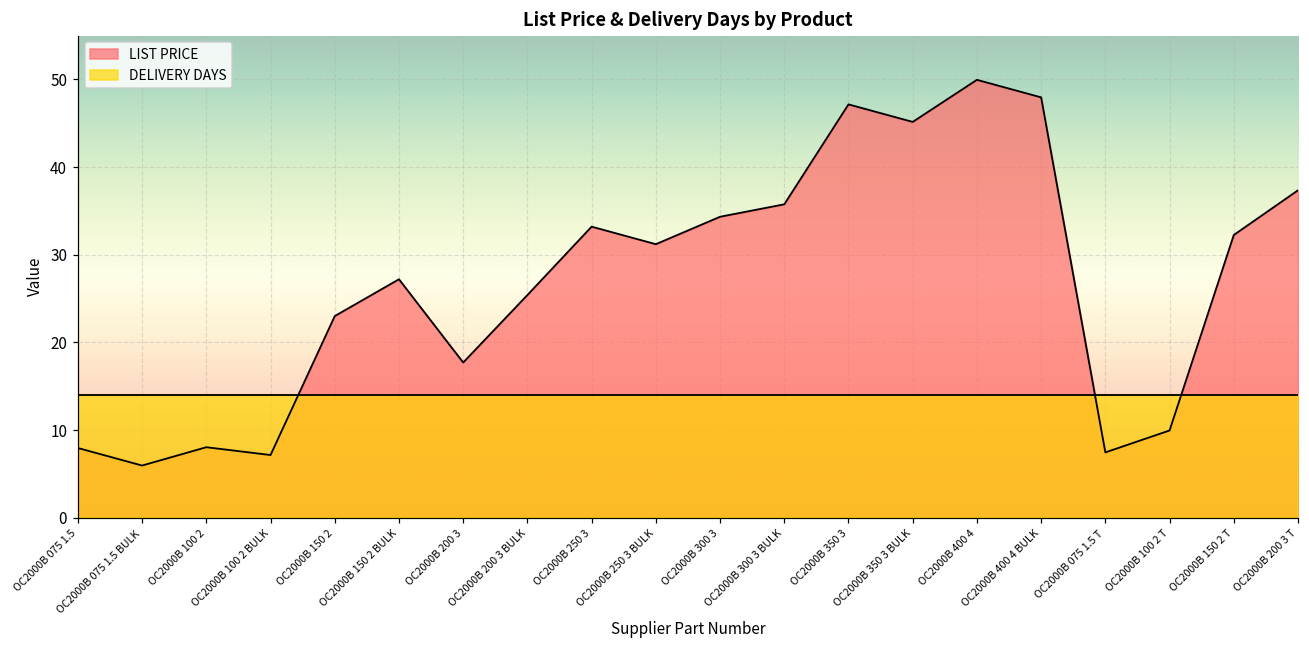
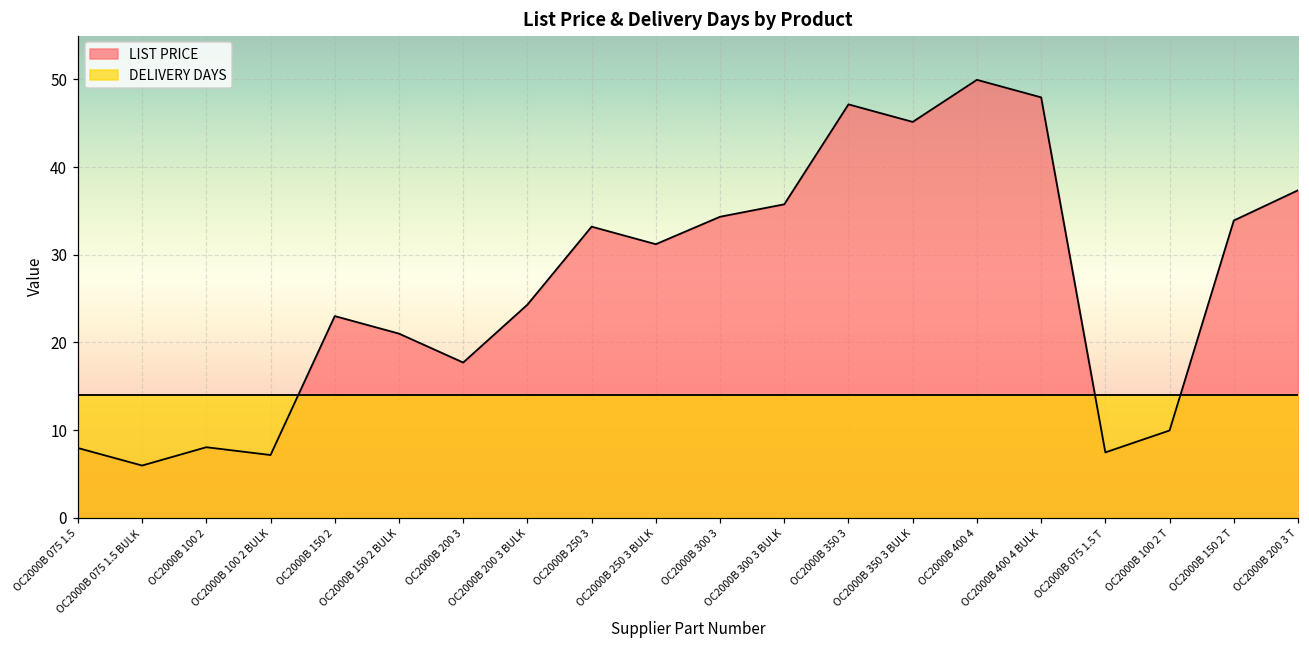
  {
    "LIST PRICE": {
      "OC2000B 075 1.5": 8,
      "OC2000B 075 1.5 BULK": 6,
      "OC2000B 100 2": 8,
      "OC2000B 100 2 BULK": 7,
      "OC2000B 150 2": 23,
-     "OC2000B 150 2 BULK": 27,
+     "OC2000B 150 2 BULK": 21,
      "OC2000B 200 3": 18,
-     "OC2000B 200 3 BULK": 25,
+     "OC2000B 200 3 BULK": 24,
      "OC2000B 250 3": 33,
      "OC2000B 250 3 BULK": 31,
      "OC2000B 300 3": 34,
      "OC2000B 300 3 BULK": 36,
      "OC2000B 350 3": 47,
      "OC2000B 350 3 BULK": 45,
      "OC2000B 400 4": 50,
      "OC2000B 400 4 BULK": 48,
      "OC2000B 075 1.5 T": 7,
      "OC2000B 100 2 T": 10,
-     "OC2000B 150 2 T": 32,
+     "OC2000B 150 2 T": 34,
      "OC2000B 200 3 T": 37
    },
    "DELIVERY DAYS": {
      "OC2000B 075 1.5": 14,
      "OC2000B 075 1.5 BULK": 14,
      "OC2000B 100 2": 14,
      "OC2000B 100 2 BULK": 14,
      "OC2000B 150 2": 14,
      "OC2000B 150 2 BULK": 14,
      "OC2000B 200 3": 14,
      "OC2000B 200 3 BULK": 14,
      "OC2000B 250 3": 14,
      "OC2000B 250 3 BULK": 14,
      "OC2000B 300 3": 14,
      "OC2000B 300 3 BULK": 14,
      "OC2000B 350 3": 14,
      "OC2000B 350 3 BULK": 14,
      "OC2000B 400 4": 14,
      "OC2000B 400 4 BULK": 14,
      "OC2000B 075 1.5 T": 14,
      "OC2000B 100 2 T": 14,
      "OC2000B 150 2 T": 14,
      "OC2000B 200 3 T": 14
    }
  }
